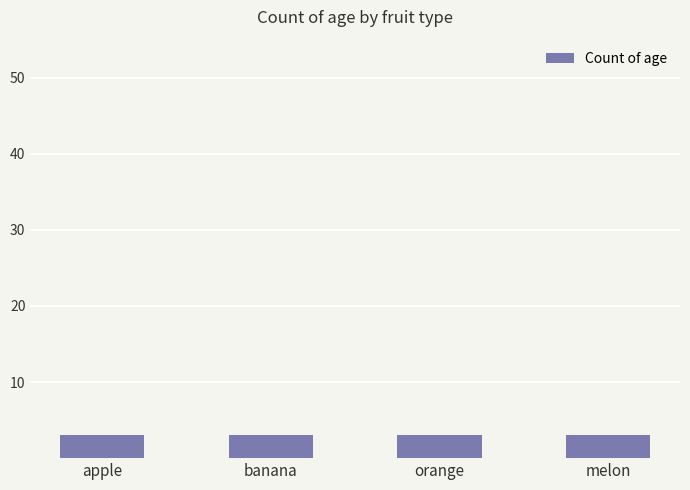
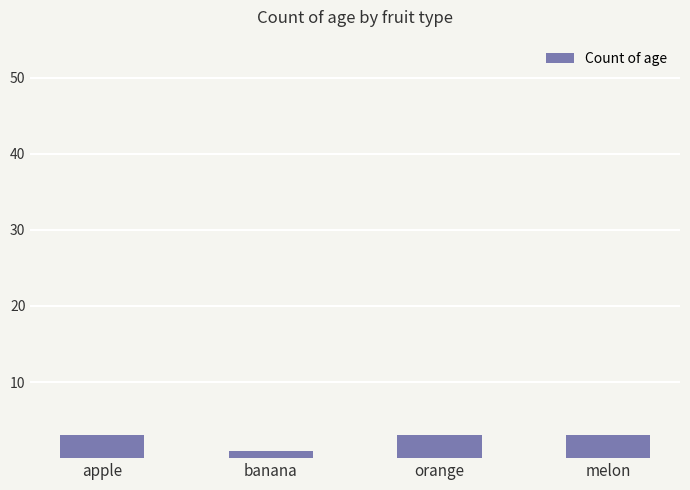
  {
    "apple": 3,
-   "banana": 3,
+   "banana": 1,
    "orange": 3,
    "melon": 3
  }
